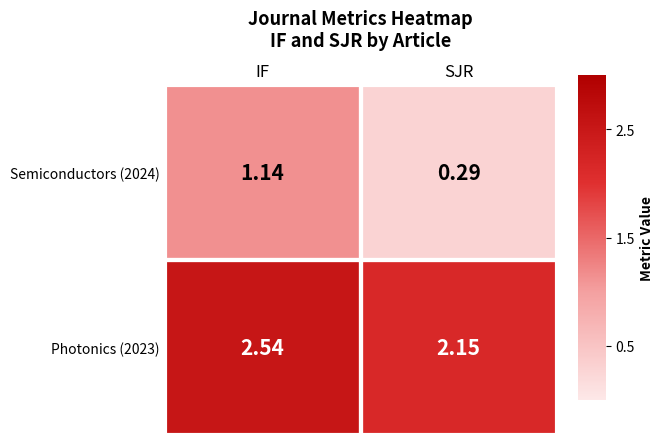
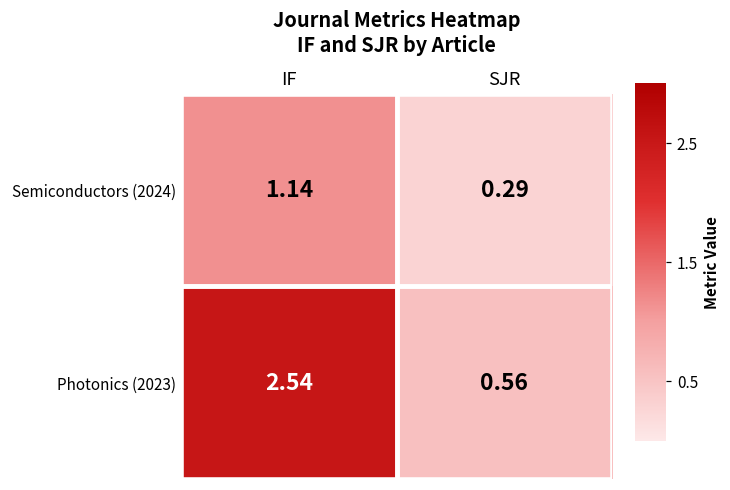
  {
    "Semiconductors (2024)": {
      "IF": 1.14,
      "SJR": 0.29
    },
    "Photonics (2023)": {
      "IF": 2.54,
-     "SJR": 2.15
+     "SJR": 0.56
    }
  }
